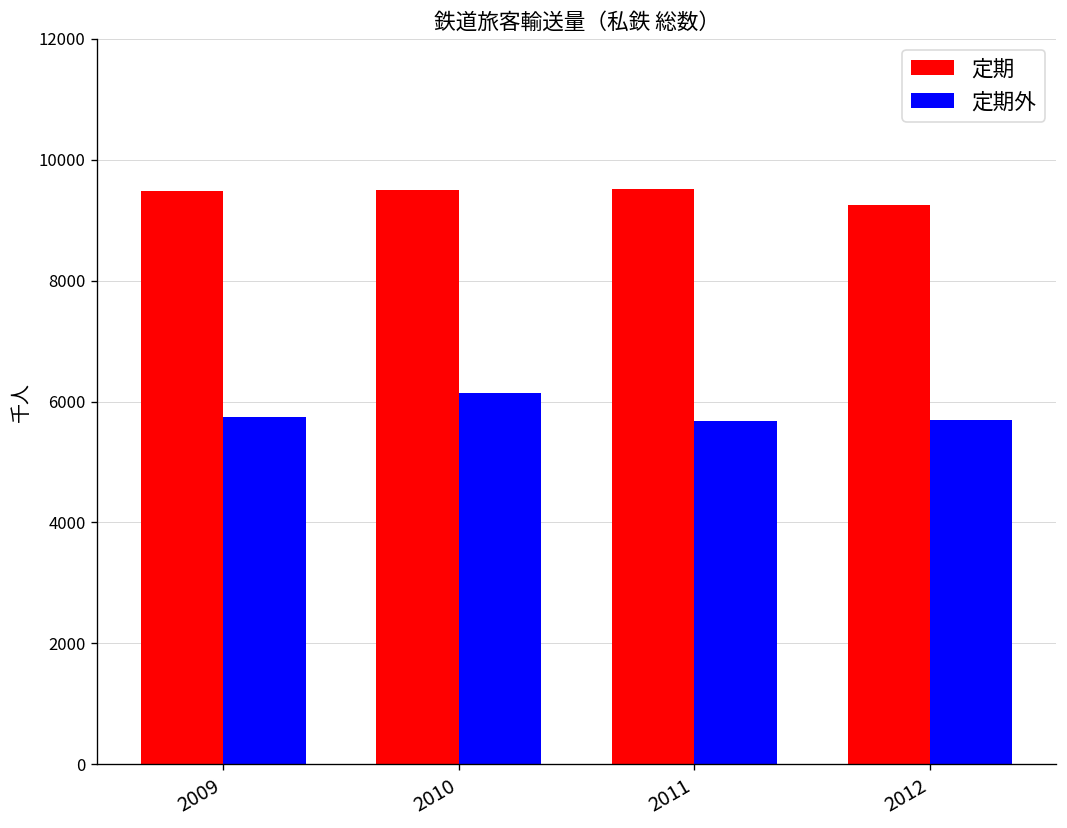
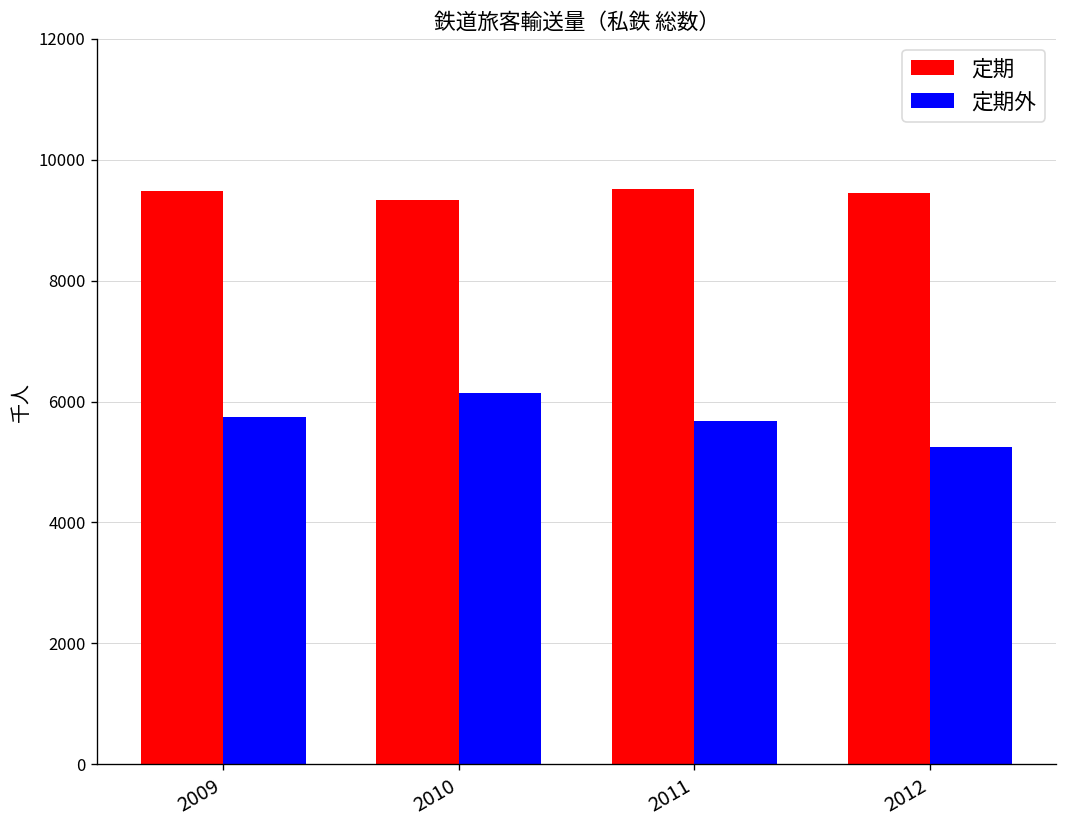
  {
    "定期": {
      "2009": 9500,
-     "2010": 9500,
+     "2010": 9300,
      "2011": 9500,
-     "2012": 9300
+     "2012": 9500
    },
    "定期外": {
      "2009": 5800,
      "2010": 6100,
      "2011": 5700,
-     "2012": 5700
+     "2012": 5200
    }
  }
